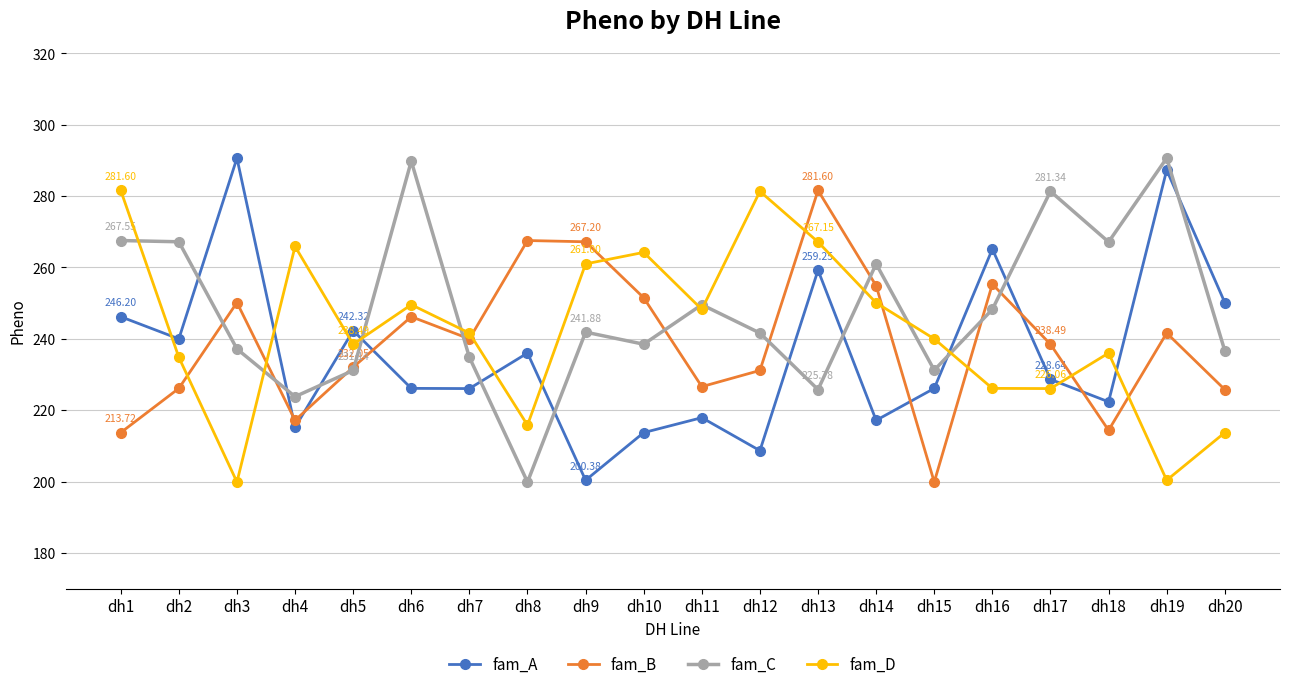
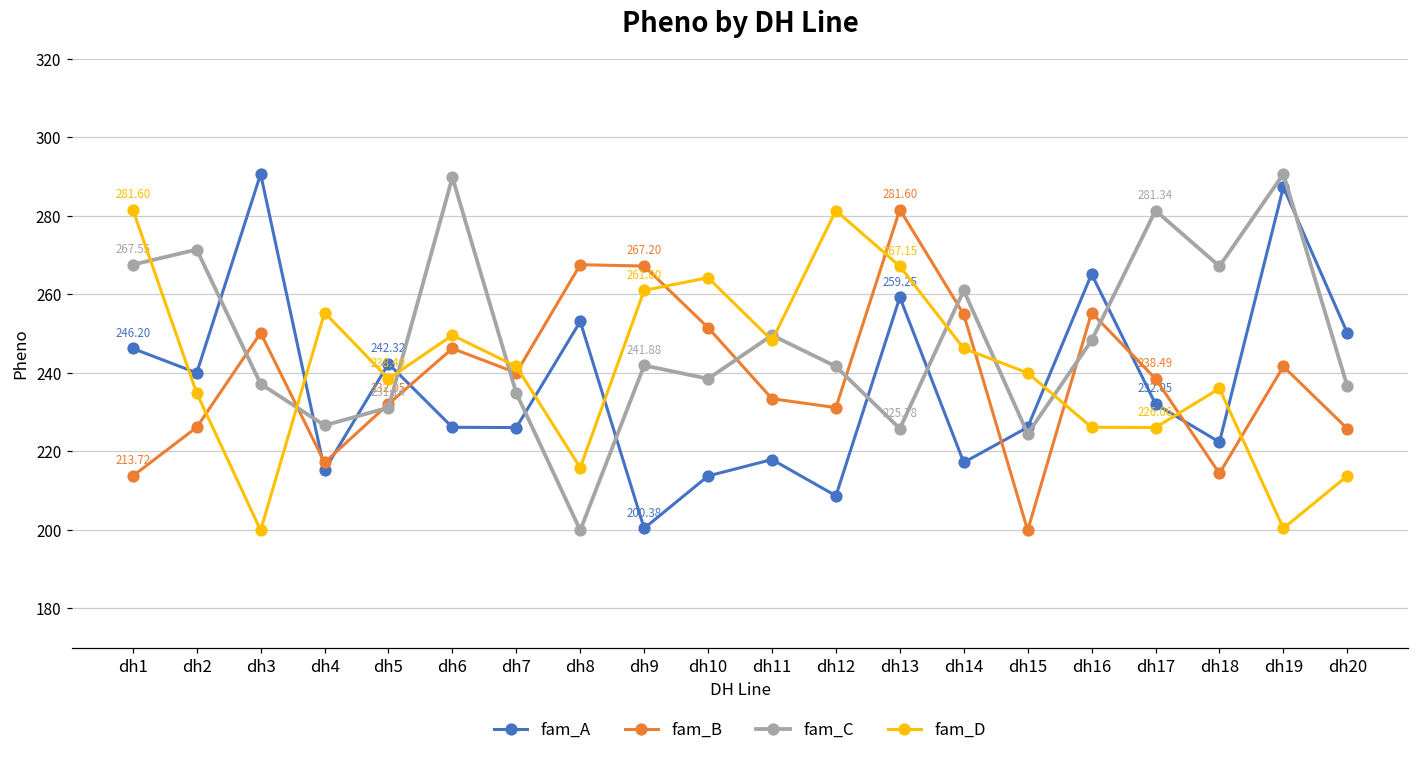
  {
    "fam_A": {
      "dh1": 246.20,
      "dh5": 242.32,
-     "dh8": 236,
+     "dh8": 253,
      "dh9": 200.38,
      "dh13": 259.25,
-     "dh17": 228.64
+     "dh17": 232.05
    },
    "fam_B": {
      "dh2": 226,
      "dh3": 250,
      "dh4": 217,
      "dh6": 246,
      "dh7": 240,
      "dh8": 268,
      "dh10": 252,
-     "dh11": 227,
+     "dh11": 233,
      "dh12": 231,
      "dh14": 255,
      "dh15": 200,
      "dh16": 255,
      "dh18": 214,
      "dh19": 242,
      "dh20": 226
    },
    "fam_C": {
-     "dh2": 267,
+     "dh2": 271,
      "dh3": 237,
-     "dh4": 224,
+     "dh4": 227,
      "dh6": 290,
      "dh7": 235,
      "dh8": 200,
      "dh10": 238,
      "dh11": 250,
      "dh12": 242,
      "dh14": 261,
-     "dh15": 231,
+     "dh15": 224,
      "dh16": 248,
      "dh18": 267,
      "dh19": 291,
      "dh20": 237
    },
    "fam_D": {
      "dh2": 235,
      "dh3": 200,
-     "dh4": 266,
+     "dh4": 255,
      "dh6": 250,
      "dh7": 242,
      "dh8": 216,
      "dh10": 264,
      "dh11": 248,
      "dh12": 281,
-     "dh14": 250,
+     "dh14": 246,
      "dh15": 240,
      "dh16": 226,
      "dh18": 236,
      "dh19": 200,
      "dh20": 214
    }
  }
